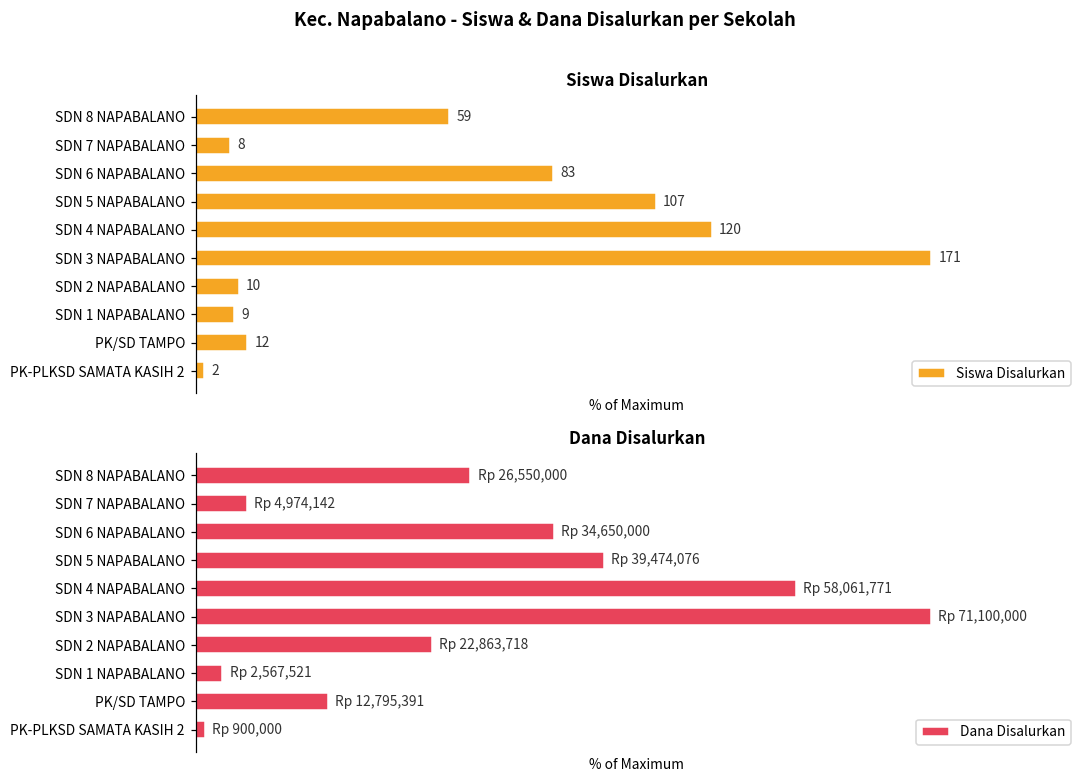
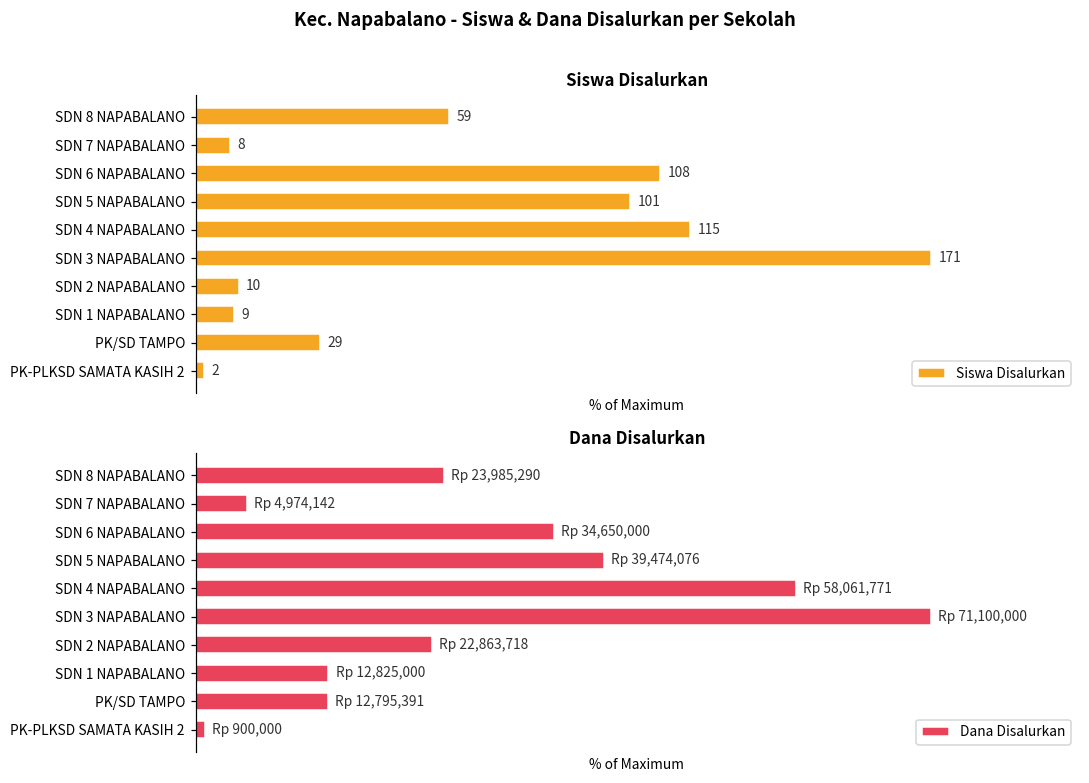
  {
    "Siswa Disalurkan": {
-     "SDN 6 NAPABALANO": "83",
-     "SDN 5 NAPABALANO": "107",
-     "SDN 4 NAPABALANO": "120",
-     "PK/SD TAMPO": "12"
+     "SDN 6 NAPABALANO": "108",
+     "SDN 5 NAPABALANO": "101",
+     "SDN 4 NAPABALANO": "115",
+     "PK/SD TAMPO": "29"
    },
    "Dana Disalurkan": {
-     "SDN 8 NAPABALANO": "26,550,000",
-     "SDN 1 NAPABALANO": "2,567,521"
+     "SDN 8 NAPABALANO": "23,985,290",
+     "SDN 1 NAPABALANO": "12,825,000"
    }
  }
